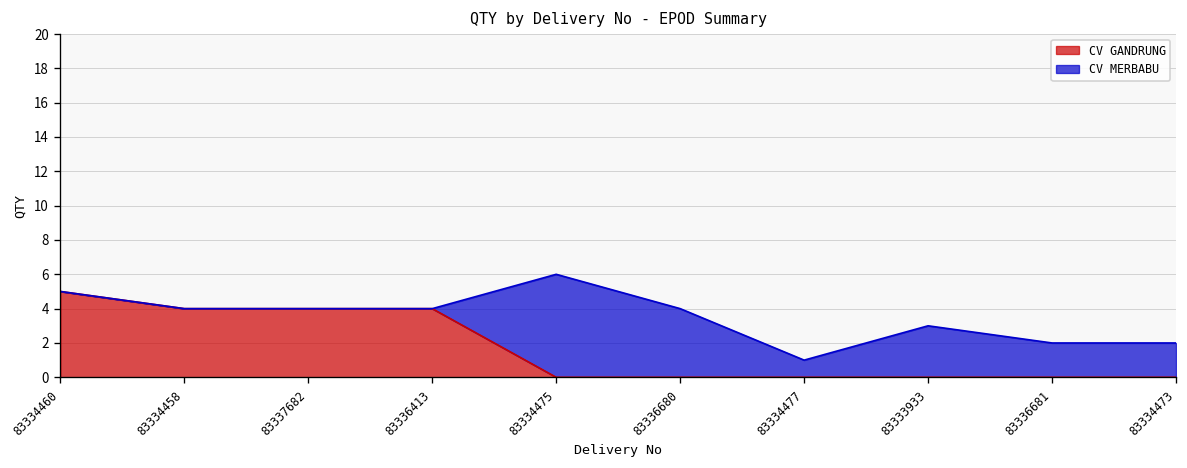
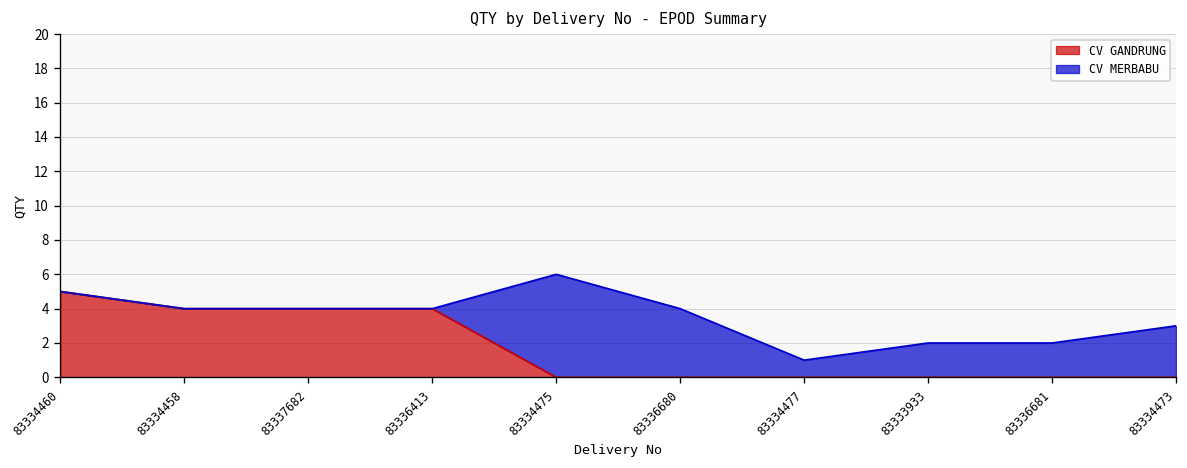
  {
    "CV GANDRUNG": {
      "83334475": 0,
      "83336680": 0,
      "83334477": 0,
      "83333933": 0,
      "83336681": 0,
      "83334473": 0
    },
    "CV MERBABU": {
      "83334475": 6,
      "83336680": 4,
      "83334477": 1,
-     "83333933": 3,
+     "83333933": 2,
      "83336681": 2,
-     "83334473": 2
+     "83334473": 3
    }
  }
